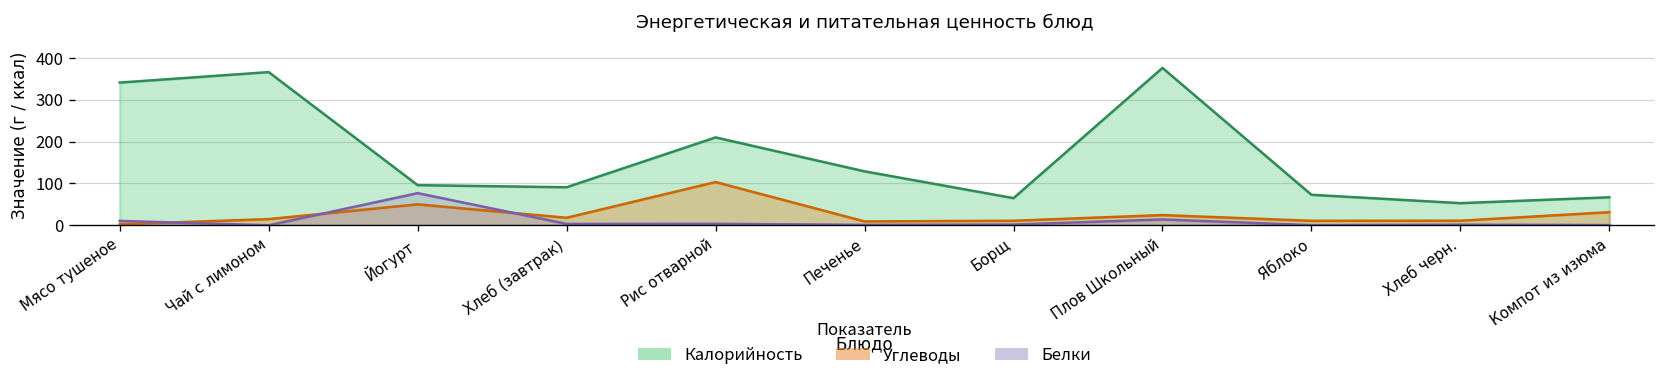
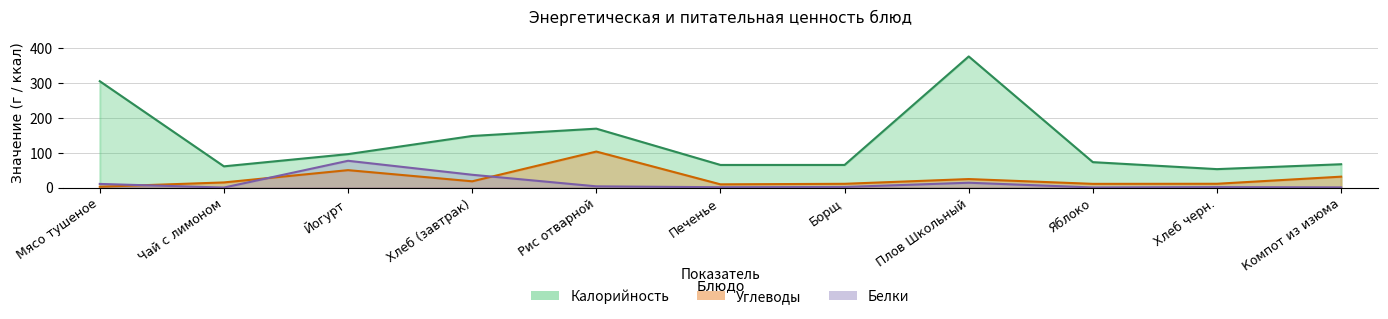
  {
    "Калорийность": {
-     "Мясо тушеное": 340,
-     "Чай с лимоном": 370,
+     "Мясо тушеное": 310,
+     "Чай с лимоном": 60,
      "Йогурт": 100,
-     "Хлеб (завтрак)": 90,
-     "Рис отварной": 210,
-     "Печенье": 130,
+     "Хлеб (завтрак)": 150,
+     "Рис отварной": 170,
+     "Печенье": 70,
      "Борщ": 70,
      "Плов Школьный": 380,
      "Яблоко": 70,
      "Хлеб черн.": 50,
      "Компот из изюма": 70
    },
    "Углеводы": {
      "Мясо тушеное": 0,
      "Чай с лимоном": 10,
      "Йогурт": 50,
      "Хлеб (завтрак)": 20,
      "Рис отварной": 100,
      "Печенье": 10,
      "Борщ": 10,
      "Плов Школьный": 20,
      "Яблоко": 10,
      "Хлеб черн.": 10,
      "Компот из изюма": 30
    },
    "Белки": {
      "Мясо тушеное": 10,
      "Чай с лимоном": 0,
      "Йогурт": 80,
-     "Хлеб (завтрак)": 0,
+     "Хлеб (завтрак)": 40,
      "Рис отварной": 0,
      "Печенье": 0,
      "Борщ": 0,
      "Плов Школьный": 10,
      "Яблоко": 0,
      "Хлеб черн.": 0,
      "Компот из изюма": 0
    }
  }
